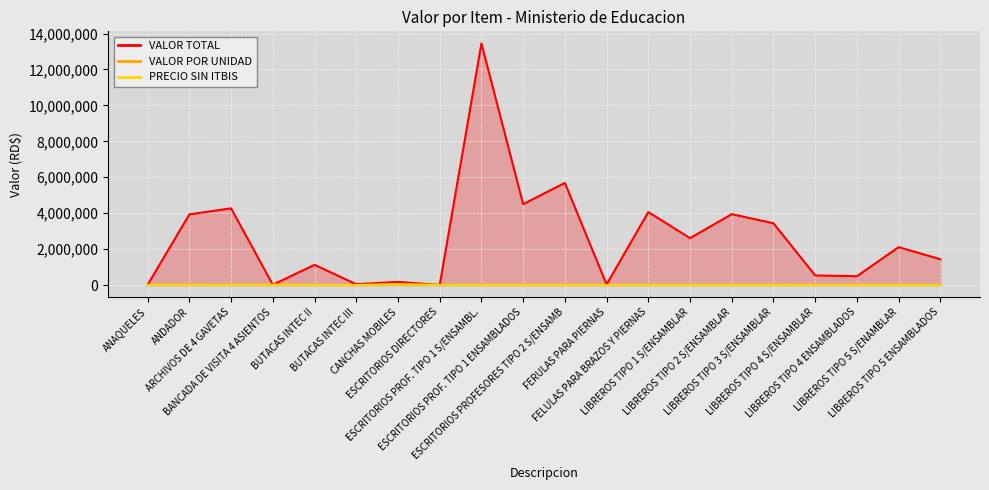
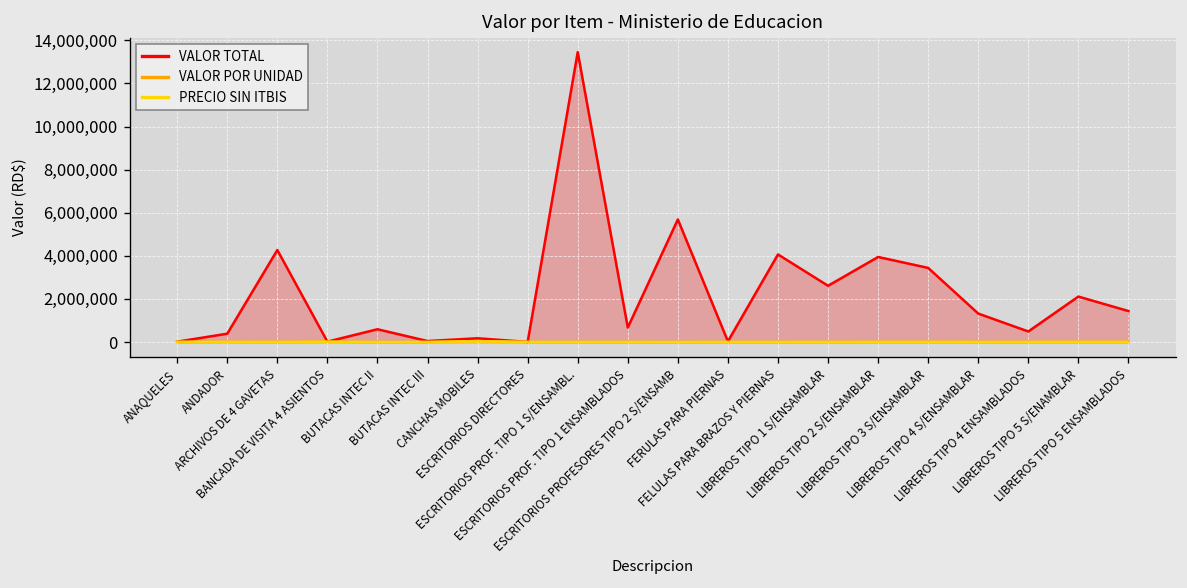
  {
    "VALOR TOTAL": {
-     "ANDADOR": "3,900,000",
+     "ANDADOR": "400,000",
      "ARCHIVOS DE 4 GAVETAS": "4,300,000",
-     "BUTACAS INTEC II": "1,100,000",
+     "BUTACAS INTEC II": "600,000",
      "ESCRITORIOS PROF. TIPO 1 S/ENSAMBL.": "13,500,000",
-     "ESCRITORIOS PROF. TIPO 1 ENSAMBLADOS": "4,500,000",
+     "ESCRITORIOS PROF. TIPO 1 ENSAMBLADOS": "700,000",
      "ESCRITORIOS PROFESORES TIPO 2 S/ENSAMB": "5,700,000",
      "FELULAS PARA BRAZOS Y PIERNAS": "4,100,000",
      "LIBREROS TIPO 1 S/ENSAMBLAR": "2,600,000",
      "LIBREROS TIPO 2 S/ENSAMBLAR": "3,900,000",
      "LIBREROS TIPO 3 S/ENSAMBLAR": "3,400,000",
-     "LIBREROS TIPO 4 S/ENSAMBLAR": "500,000",
+     "LIBREROS TIPO 4 S/ENSAMBLAR": "1,300,000",
      "LIBREROS TIPO 4 ENSAMBLADOS": "500,000",
      "LIBREROS TIPO 5 S/ENAMBLAR": "2,100,000",
      "LIBREROS TIPO 5 ENSAMBLADOS": "1,400,000"
    },
    "PRECIO SIN ITBIS": {
      "ANDADOR": "0",
      "ARCHIVOS DE 4 GAVETAS": "0",
      "BUTACAS INTEC II": "0",
      "ESCRITORIOS PROF. TIPO 1 S/ENSAMBL.": "0",
      "ESCRITORIOS PROF. TIPO 1 ENSAMBLADOS": "0",
      "ESCRITORIOS PROFESORES TIPO 2 S/ENSAMB": "0",
      "FELULAS PARA BRAZOS Y PIERNAS": "0",
      "LIBREROS TIPO 1 S/ENSAMBLAR": "0",
      "LIBREROS TIPO 2 S/ENSAMBLAR": "0",
      "LIBREROS TIPO 3 S/ENSAMBLAR": "0",
      "LIBREROS TIPO 4 S/ENSAMBLAR": "0",
      "LIBREROS TIPO 4 ENSAMBLADOS": "0",
      "LIBREROS TIPO 5 S/ENAMBLAR": "0",
      "LIBREROS TIPO 5 ENSAMBLADOS": "0"
    }
  }
